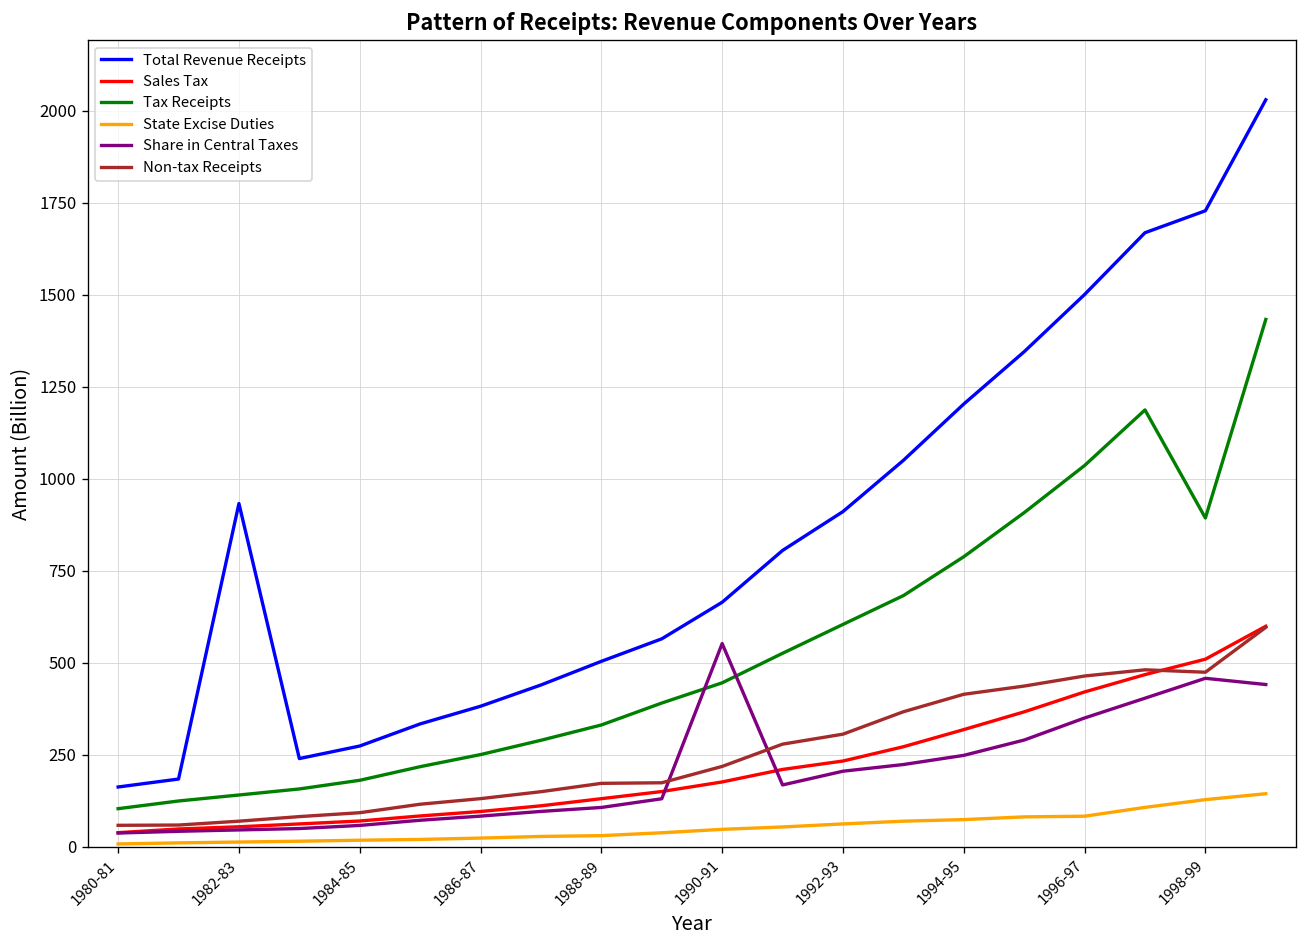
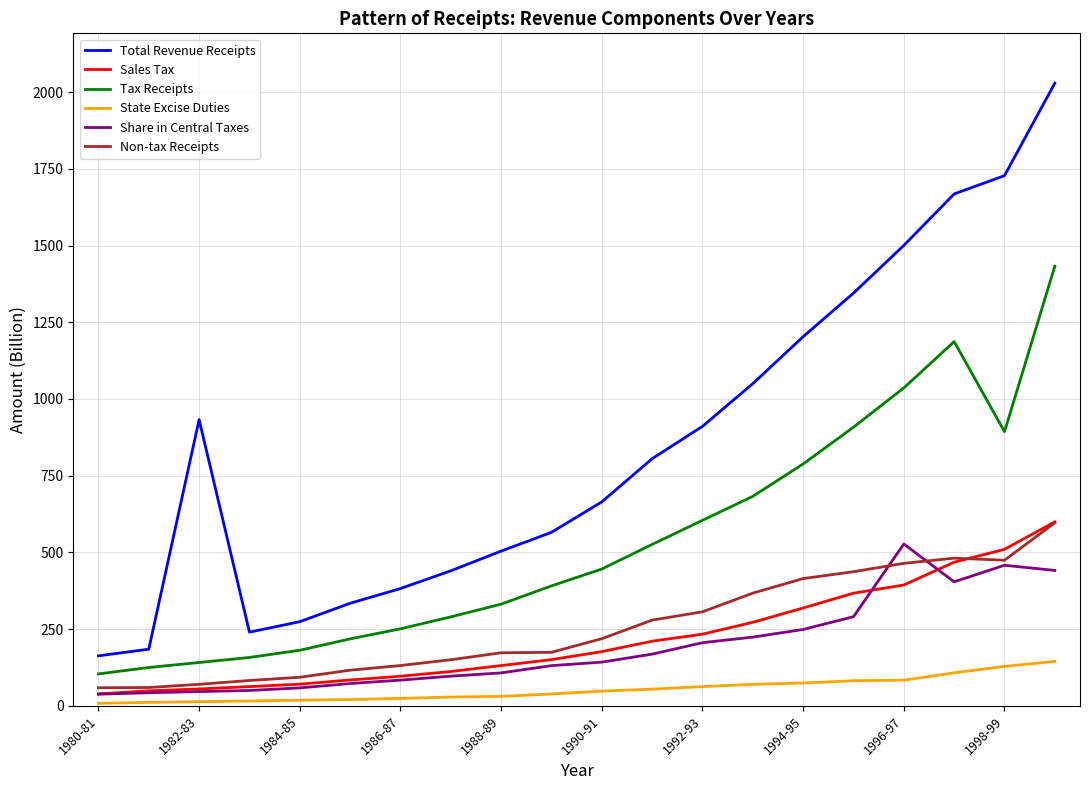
  {
    "Total Revenue Receipts": {
      "1980-81": 160,
      "1982-83": 930,
      "1984-85": 270,
      "1986-87": 380,
      "1988-89": 500,
      "1990-91": 660,
      "1992-93": 910,
      "1994-95": 1200,
      "1996-97": 1500,
      "1998-99": 1730
    },
    "Sales Tax": {
      "1982-83": 50,
      "1984-85": 70,
      "1986-87": 100,
      "1988-89": 130,
      "1990-91": 180,
      "1992-93": 230,
      "1994-95": 320,
-     "1996-97": 420,
+     "1996-97": 390,
      "1998-99": 510
    },
    "Tax Receipts": {
      "1980-81": 100,
      "1982-83": 140,
      "1984-85": 180,
      "1986-87": 250,
      "1988-89": 330,
      "1990-91": 450,
      "1992-93": 600,
      "1994-95": 790,
      "1996-97": 1040,
      "1998-99": 890
    },
    "State Excise Duties": {
      "1980-81": 10,
      "1982-83": 10,
      "1984-85": 20,
      "1986-87": 20,
      "1988-89": 30,
      "1990-91": 50,
      "1992-93": 60,
      "1994-95": 70,
      "1996-97": 80,
      "1998-99": 130
    },
    "Share in Central Taxes": {
      "1982-83": 50,
      "1984-85": 60,
      "1986-87": 80,
      "1988-89": 110,
-     "1990-91": 550,
+     "1990-91": 140,
      "1992-93": 210,
      "1994-95": 250,
-     "1996-97": 350,
+     "1996-97": 530,
      "1998-99": 460
    },
    "Non-tax Receipts": {
      "1980-81": 60,
      "1982-83": 70,
      "1984-85": 90,
      "1986-87": 130,
      "1988-89": 170,
      "1990-91": 220,
      "1992-93": 310,
      "1994-95": 410,
      "1996-97": 460,
      "1998-99": 470
    }
  }
